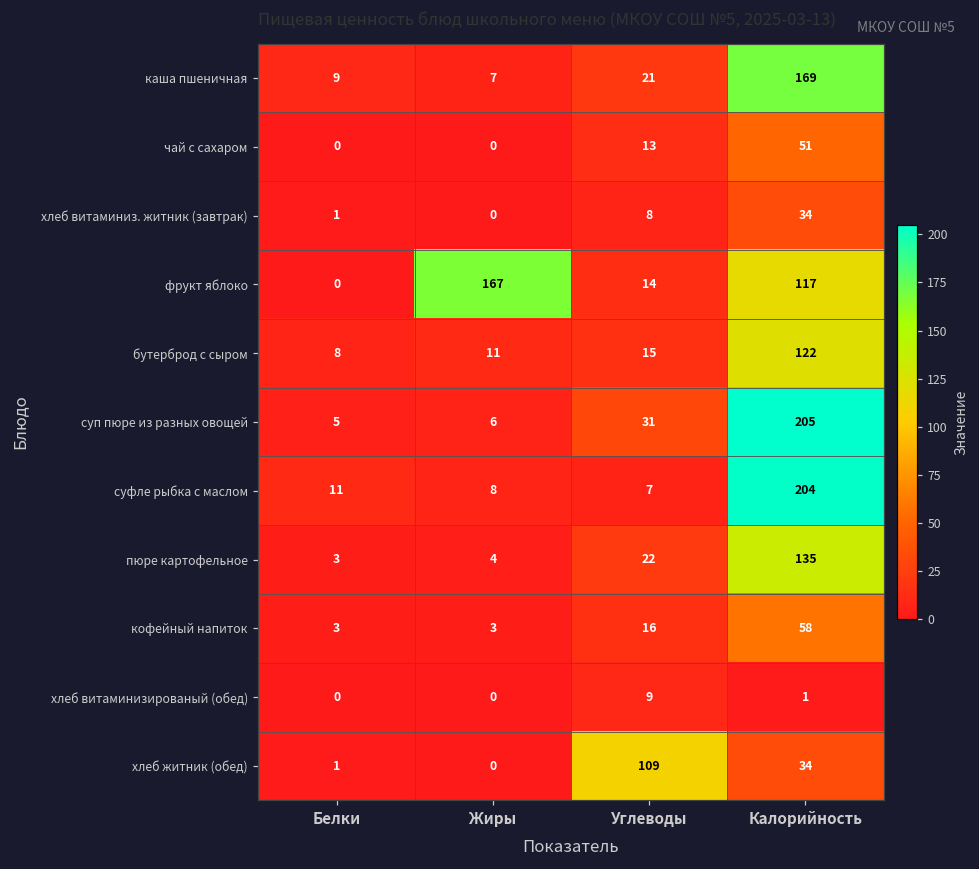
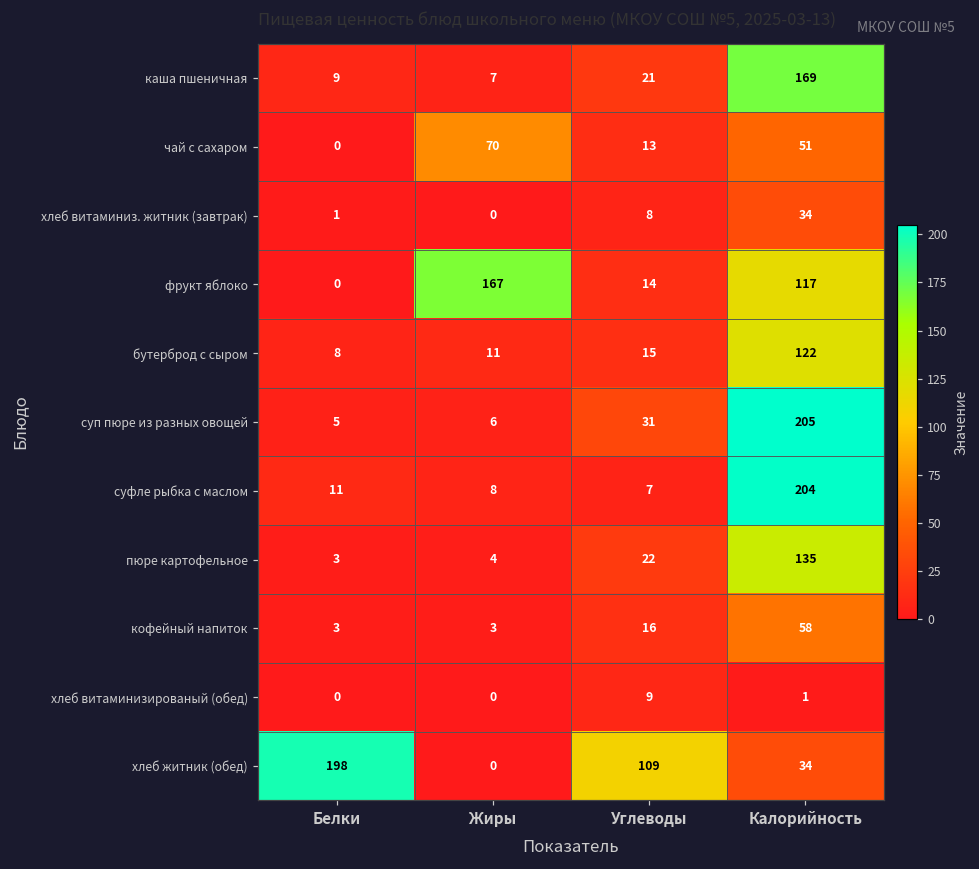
  {
    "каша пшеничная": {
      "Белки": 9,
      "Жиры": 7,
      "Углеводы": 21,
      "Калорийность": 169
    },
    "чай с сахаром": {
      "Белки": 0,
-     "Жиры": 0,
+     "Жиры": 70,
      "Углеводы": 13,
      "Калорийность": 51
    },
    "хлеб витаминиз. житник (завтрак)": {
      "Белки": 1,
      "Жиры": 0,
      "Углеводы": 8,
      "Калорийность": 34
    },
    "фрукт яблоко": {
      "Белки": 0,
      "Жиры": 167,
      "Углеводы": 14,
      "Калорийность": 117
    },
    "бутерброд с сыром": {
      "Белки": 8,
      "Жиры": 11,
      "Углеводы": 15,
      "Калорийность": 122
    },
    "суп пюре из разных овощей": {
      "Белки": 5,
      "Жиры": 6,
      "Углеводы": 31,
      "Калорийность": 205
    },
    "суфле рыбка с маслом": {
      "Белки": 11,
      "Жиры": 8,
      "Углеводы": 7,
      "Калорийность": 204
    },
    "пюре картофельное": {
      "Белки": 3,
      "Жиры": 4,
      "Углеводы": 22,
      "Калорийность": 135
    },
    "кофейный напиток": {
      "Белки": 3,
      "Жиры": 3,
      "Углеводы": 16,
      "Калорийность": 58
    },
    "хлеб витаминизированый (обед)": {
      "Белки": 0,
      "Жиры": 0,
      "Углеводы": 9,
      "Калорийность": 1
    },
    "хлеб житник (обед)": {
-     "Белки": 1,
+     "Белки": 198,
      "Жиры": 0,
      "Углеводы": 109,
      "Калорийность": 34
    }
  }
